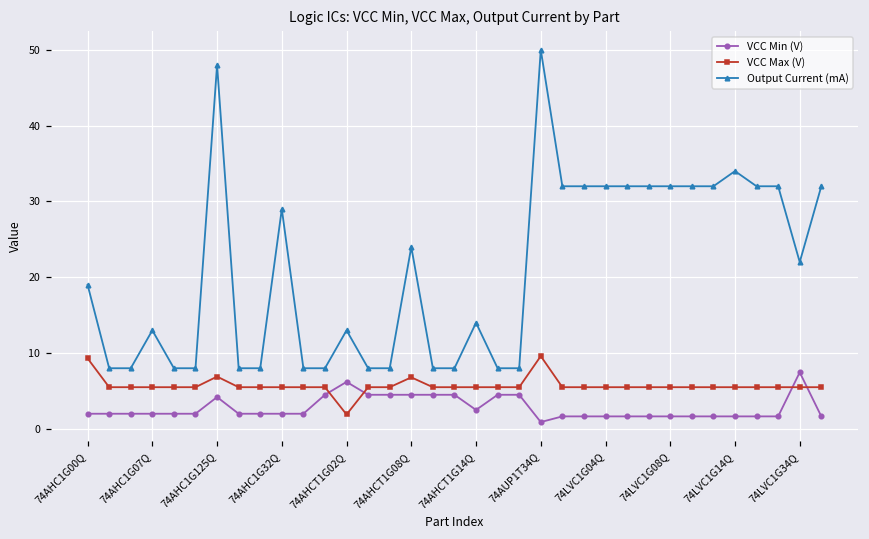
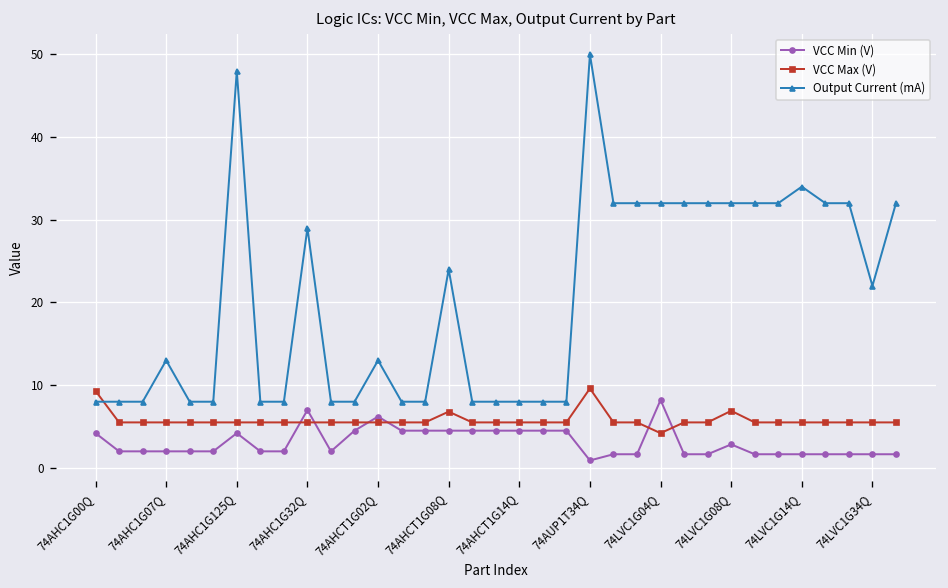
  {
    "VCC Min (V)": {
-     "74AHC1G00Q": 2,
+     "74AHC1G00Q": 4,
      "74AHC1G07Q": 2,
      "74AHC1G125Q": 4,
-     "74AHC1G32Q": 2,
+     "74AHC1G32Q": 7,
      "74AHCT1G02Q": 6,
      "74AHCT1G08Q": 5,
-     "74AHCT1G14Q": 3,
+     "74AHCT1G14Q": 5,
      "74AUP1T34Q": 1,
-     "74LVC1G04Q": 2,
-     "74LVC1G08Q": 2,
+     "74LVC1G04Q": 8,
+     "74LVC1G08Q": 3,
      "74LVC1G14Q": 2,
-     "74LVC1G34Q": 7
+     "74LVC1G34Q": 2
    },
    "VCC Max (V)": {
      "74AHC1G00Q": 9,
      "74AHC1G07Q": 6,
-     "74AHC1G125Q": 7,
+     "74AHC1G125Q": 6,
      "74AHC1G32Q": 6,
-     "74AHCT1G02Q": 2,
+     "74AHCT1G02Q": 6,
      "74AHCT1G08Q": 7,
      "74AHCT1G14Q": 6,
      "74AUP1T34Q": 10,
-     "74LVC1G04Q": 6,
-     "74LVC1G08Q": 6,
+     "74LVC1G04Q": 4,
+     "74LVC1G08Q": 7,
      "74LVC1G14Q": 6,
      "74LVC1G34Q": 6
    },
    "Output Current (mA)": {
-     "74AHC1G00Q": 19,
+     "74AHC1G00Q": 8,
      "74AHC1G07Q": 13,
      "74AHC1G125Q": 48,
      "74AHC1G32Q": 29,
      "74AHCT1G02Q": 13,
      "74AHCT1G08Q": 24,
-     "74AHCT1G14Q": 14,
+     "74AHCT1G14Q": 8,
      "74AUP1T34Q": 50,
      "74LVC1G04Q": 32,
      "74LVC1G08Q": 32,
      "74LVC1G14Q": 34,
      "74LVC1G34Q": 22
    }
  }
